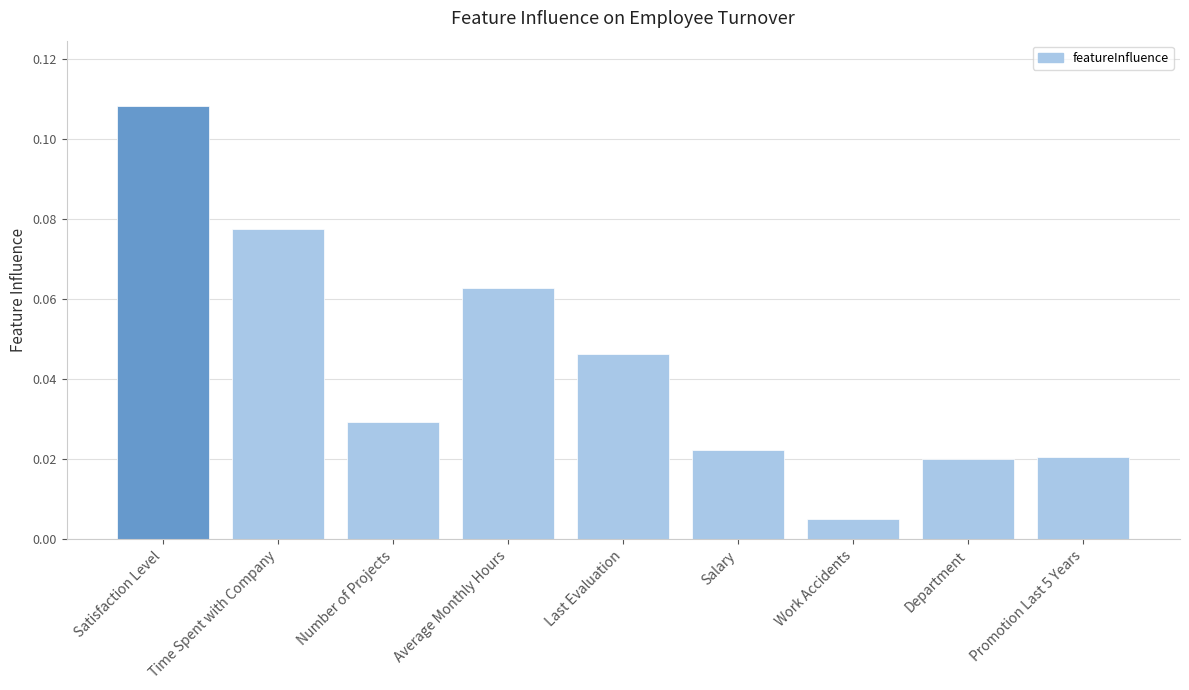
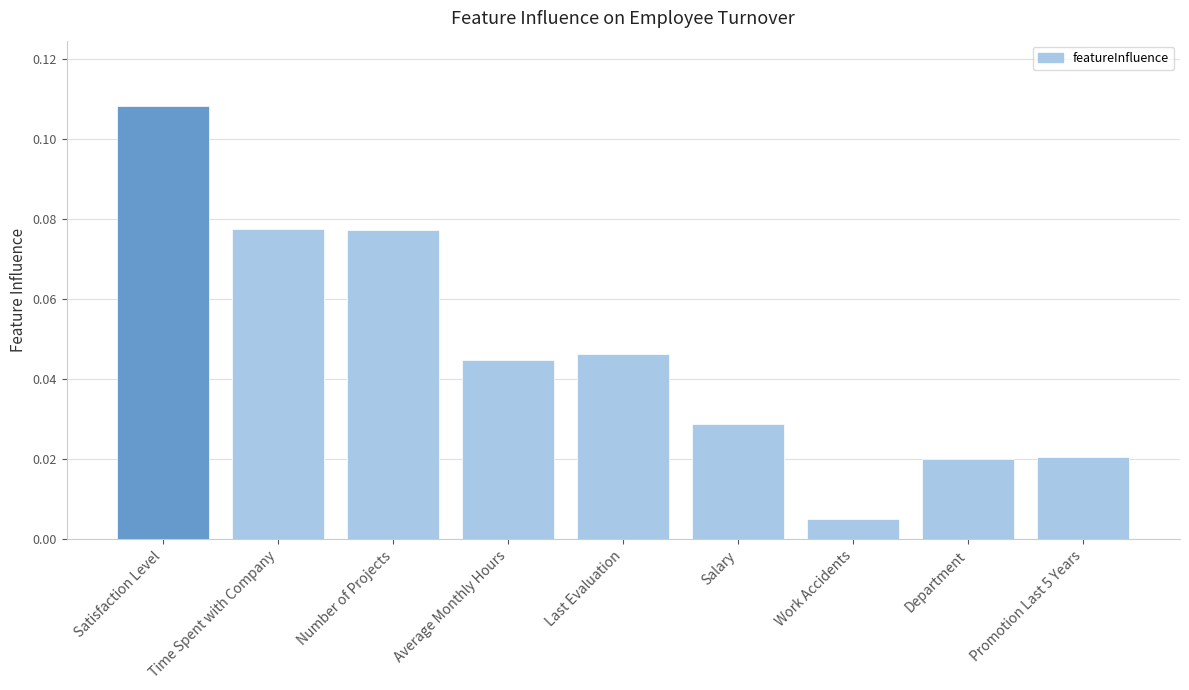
  {
    "Satisfaction Level": 0.108,
    "Time Spent with Company": 0.077,
-   "Number of Projects": 0.029,
-   "Average Monthly Hours": 0.063,
+   "Number of Projects": 0.077,
+   "Average Monthly Hours": 0.045,
    "Last Evaluation": 0.046,
-   "Salary": 0.022,
+   "Salary": 0.029,
    "Work Accidents": 0.005,
    "Department": 0.020,
    "Promotion Last 5 Years": 0.020
  }
